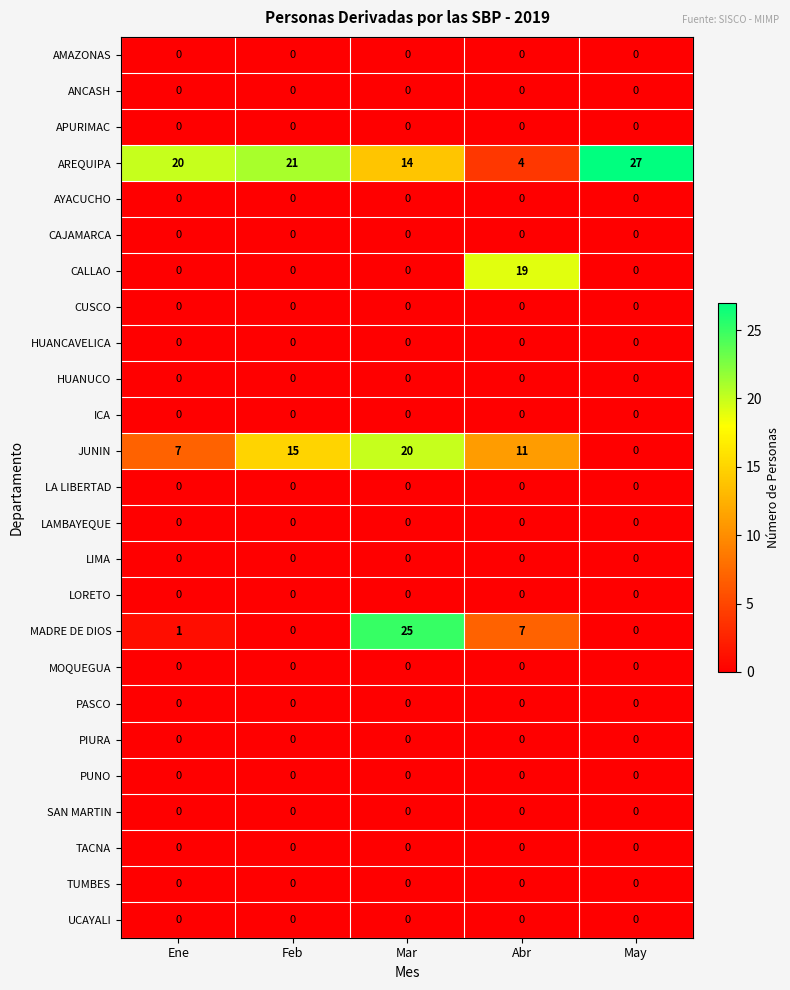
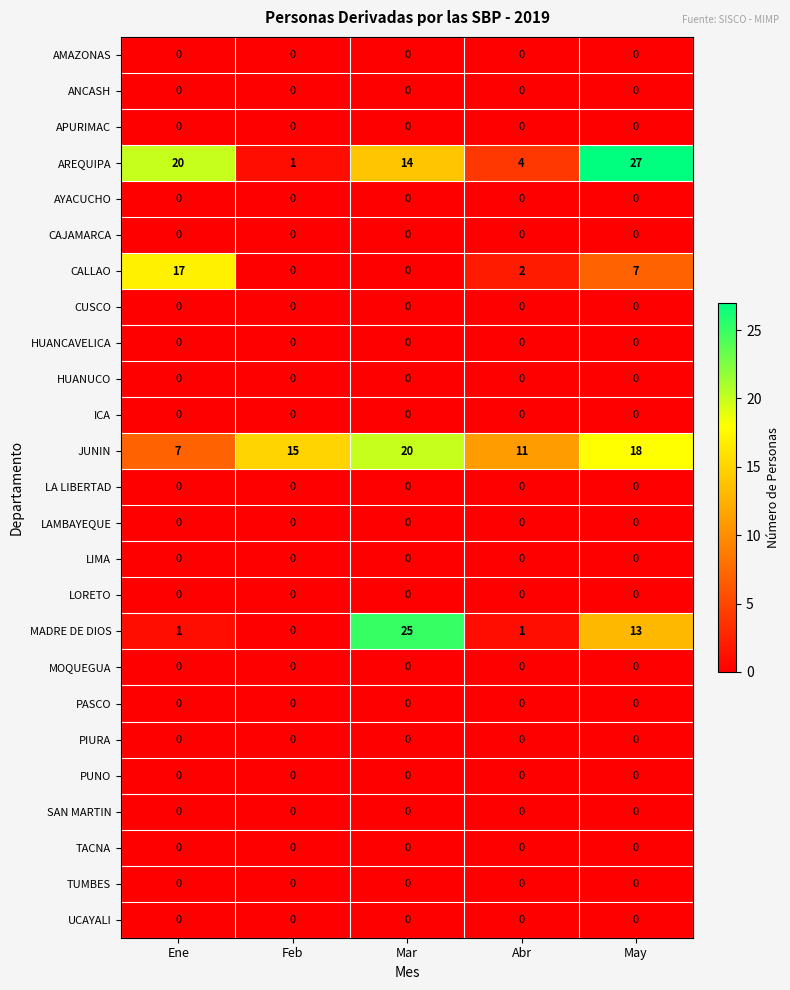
  {
    "AMAZONAS": {
      "Ene": 0,
      "Feb": 0,
      "Mar": 0,
      "Abr": 0,
      "May": 0
    },
    "ANCASH": {
      "Ene": 0,
      "Feb": 0,
      "Mar": 0,
      "Abr": 0,
      "May": 0
    },
    "APURIMAC": {
      "Ene": 0,
      "Feb": 0,
      "Mar": 0,
      "Abr": 0,
      "May": 0
    },
    "AREQUIPA": {
      "Ene": 20,
-     "Feb": 21,
+     "Feb": 1,
      "Mar": 14,
      "Abr": 4,
      "May": 27
    },
    "AYACUCHO": {
      "Ene": 0,
      "Feb": 0,
      "Mar": 0,
      "Abr": 0,
      "May": 0
    },
    "CAJAMARCA": {
      "Ene": 0,
      "Feb": 0,
      "Mar": 0,
      "Abr": 0,
      "May": 0
    },
    "CALLAO": {
-     "Ene": 0,
+     "Ene": 17,
      "Feb": 0,
      "Mar": 0,
-     "Abr": 19,
-     "May": 0
+     "Abr": 2,
+     "May": 7
    },
    "CUSCO": {
      "Ene": 0,
      "Feb": 0,
      "Mar": 0,
      "Abr": 0,
      "May": 0
    },
    "HUANCAVELICA": {
      "Ene": 0,
      "Feb": 0,
      "Mar": 0,
      "Abr": 0,
      "May": 0
    },
    "HUANUCO": {
      "Ene": 0,
      "Feb": 0,
      "Mar": 0,
      "Abr": 0,
      "May": 0
    },
    "ICA": {
      "Ene": 0,
      "Feb": 0,
      "Mar": 0,
      "Abr": 0,
      "May": 0
    },
    "JUNIN": {
      "Ene": 7,
      "Feb": 15,
      "Mar": 20,
      "Abr": 11,
-     "May": 0
+     "May": 18
    },
    "LA LIBERTAD": {
      "Ene": 0,
      "Feb": 0,
      "Mar": 0,
      "Abr": 0,
      "May": 0
    },
    "LAMBAYEQUE": {
      "Ene": 0,
      "Feb": 0,
      "Mar": 0,
      "Abr": 0,
      "May": 0
    },
    "LIMA": {
      "Ene": 0,
      "Feb": 0,
      "Mar": 0,
      "Abr": 0,
      "May": 0
    },
    "LORETO": {
      "Ene": 0,
      "Feb": 0,
      "Mar": 0,
      "Abr": 0,
      "May": 0
    },
    "MADRE DE DIOS": {
      "Ene": 1,
      "Feb": 0,
      "Mar": 25,
-     "Abr": 7,
-     "May": 0
+     "Abr": 1,
+     "May": 13
    },
    "MOQUEGUA": {
      "Ene": 0,
      "Feb": 0,
      "Mar": 0,
      "Abr": 0,
      "May": 0
    },
    "PASCO": {
      "Ene": 0,
      "Feb": 0,
      "Mar": 0,
      "Abr": 0,
      "May": 0
    },
    "PIURA": {
      "Ene": 0,
      "Feb": 0,
      "Mar": 0,
      "Abr": 0,
      "May": 0
    },
    "PUNO": {
      "Ene": 0,
      "Feb": 0,
      "Mar": 0,
      "Abr": 0,
      "May": 0
    },
    "SAN MARTIN": {
      "Ene": 0,
      "Feb": 0,
      "Mar": 0,
      "Abr": 0,
      "May": 0
    },
    "TACNA": {
      "Ene": 0,
      "Feb": 0,
      "Mar": 0,
      "Abr": 0,
      "May": 0
    },
    "TUMBES": {
      "Ene": 0,
      "Feb": 0,
      "Mar": 0,
      "Abr": 0,
      "May": 0
    },
    "UCAYALI": {
      "Ene": 0,
      "Feb": 0,
      "Mar": 0,
      "Abr": 0,
      "May": 0
    }
  }
